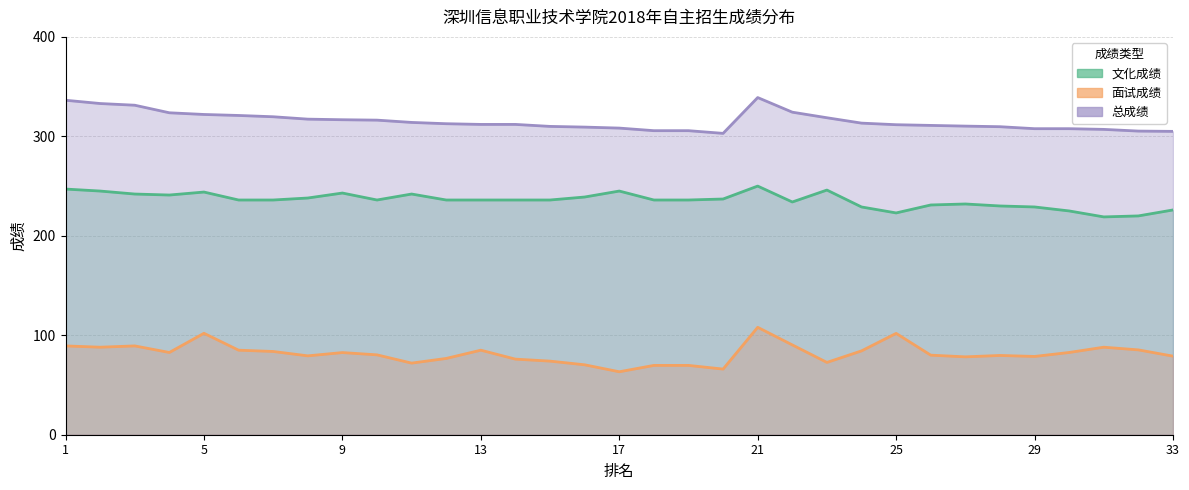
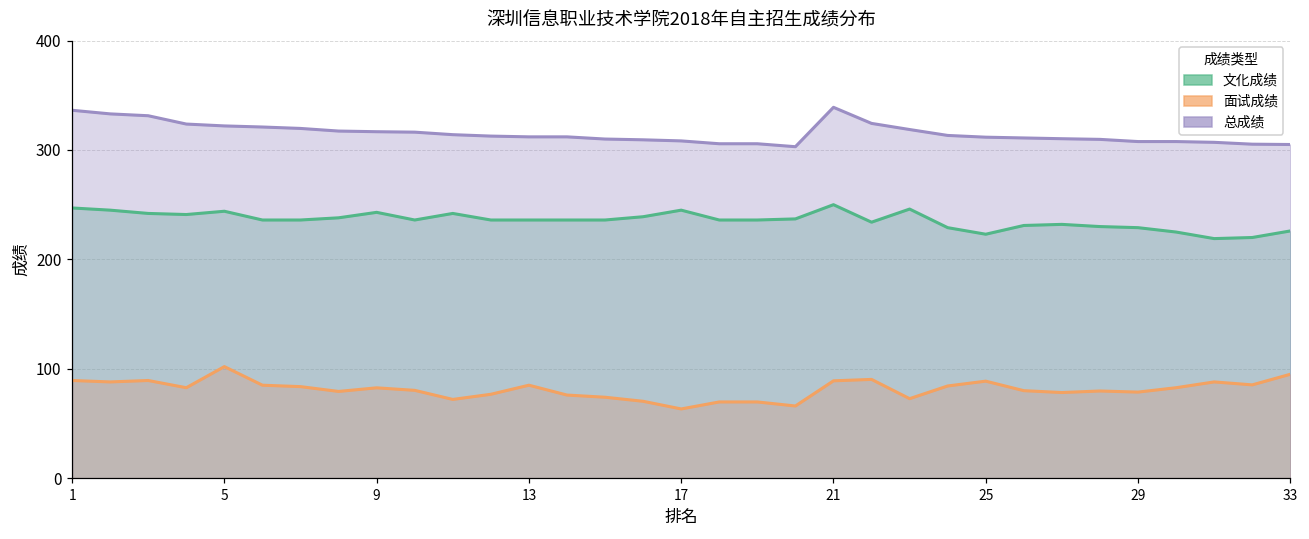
  {
    "面试成绩": {
      "1": 90,
      "5": 100,
      "9": 80,
      "13": 90,
      "17": 60,
-     "21": 110,
-     "25": 100,
+     "21": 90,
+     "25": 90,
      "29": 80,
-     "33": 80
+     "33": 100
    }
  }
